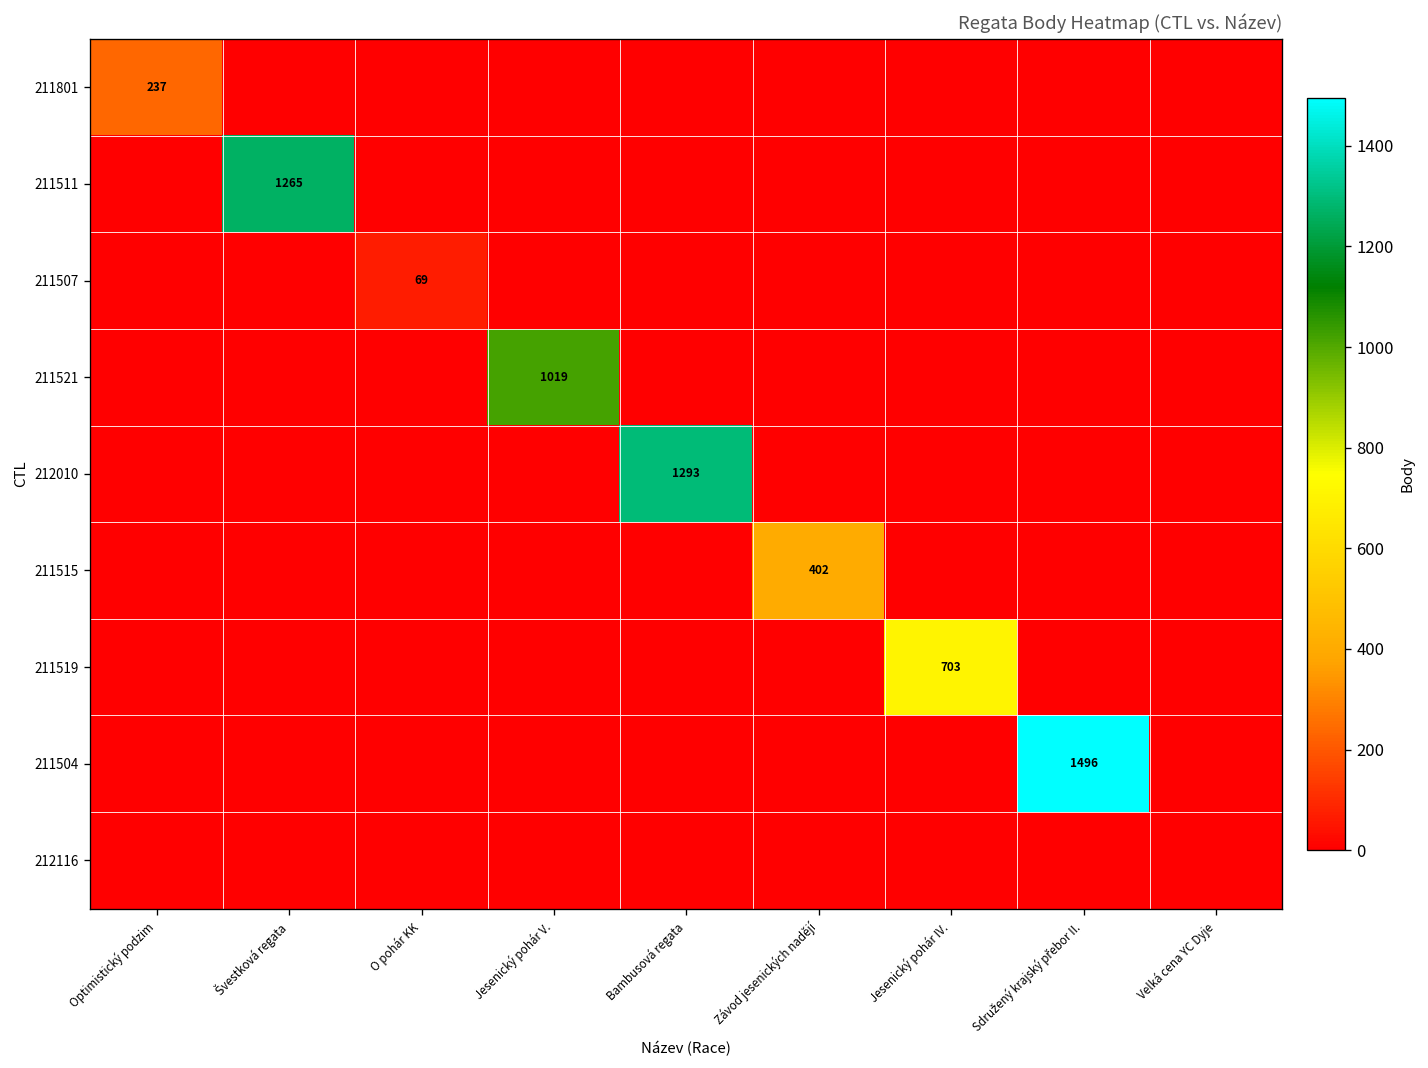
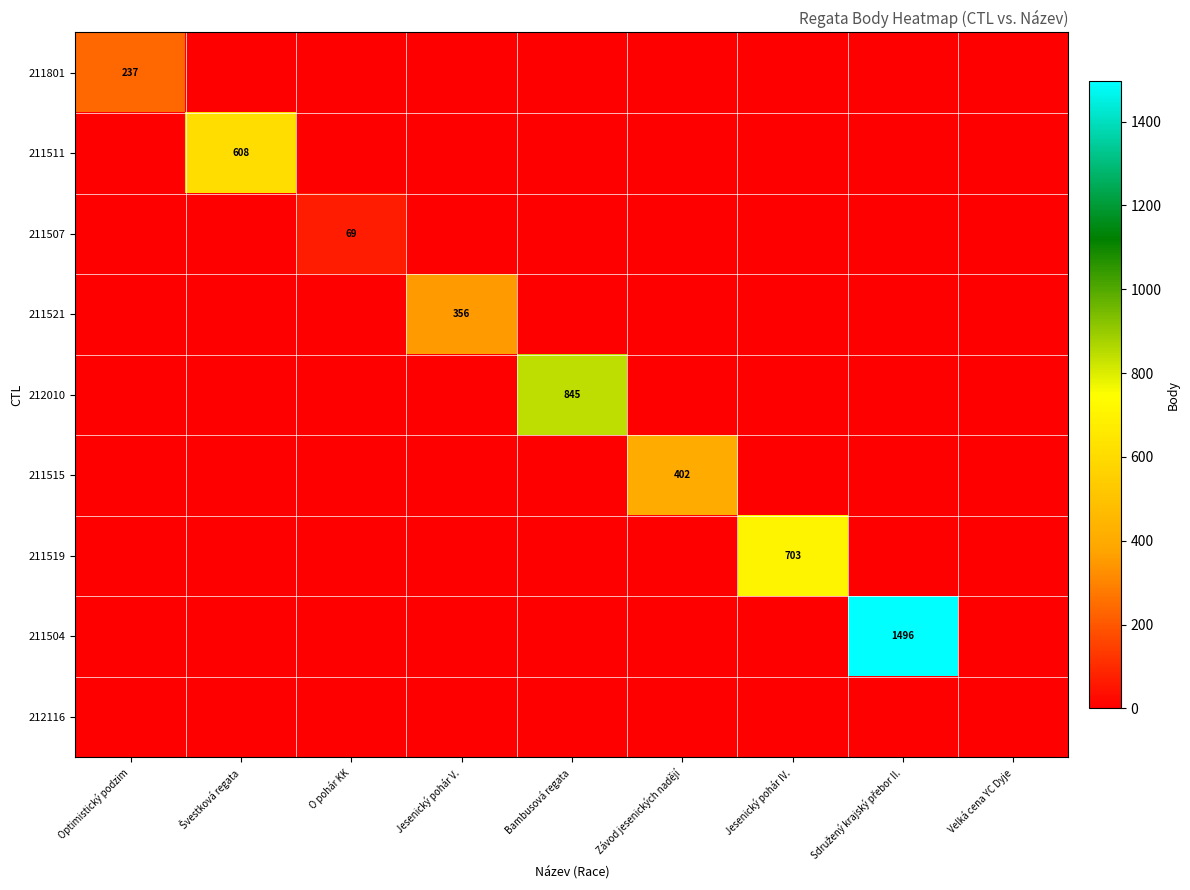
  {
    "211801": {
      "Optimistický podzim": 237
    },
    "211511": {
-     "Švestková regata": 1265
+     "Švestková regata": 608
    },
    "211507": {
      "O pohár KK": 69
    },
    "211521": {
-     "Jesenický pohár V.": 1019
+     "Jesenický pohár V.": 356
    },
    "212010": {
-     "Bambusová regata": 1293
+     "Bambusová regata": 845
    },
    "211515": {
      "Závod jesenických nadějí": 402
    },
    "211519": {
      "Jesenický pohár IV.": 703
    },
    "211504": {
      "Sdružený krajský přebor II.": 1496
    }
  }
